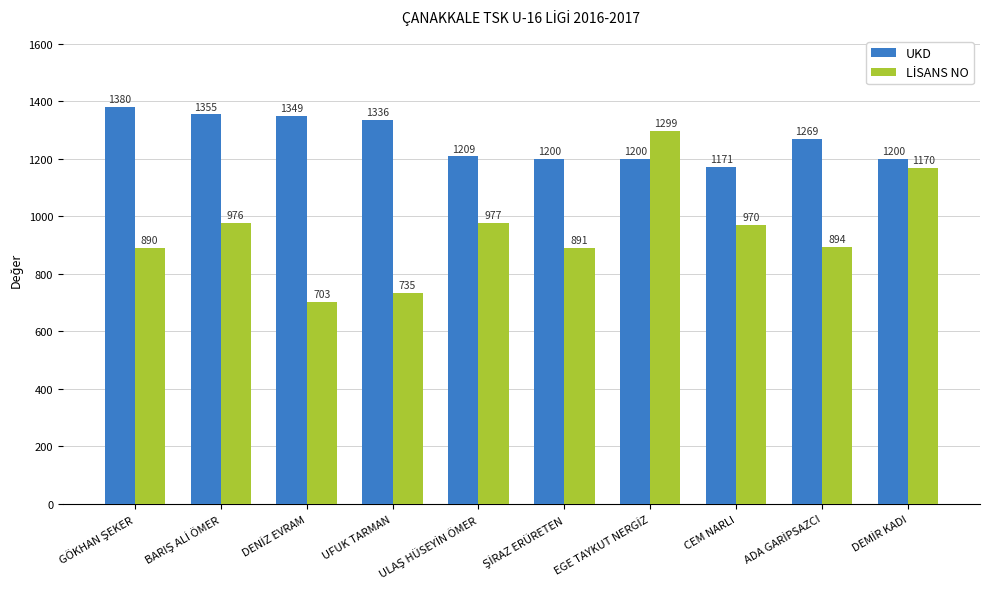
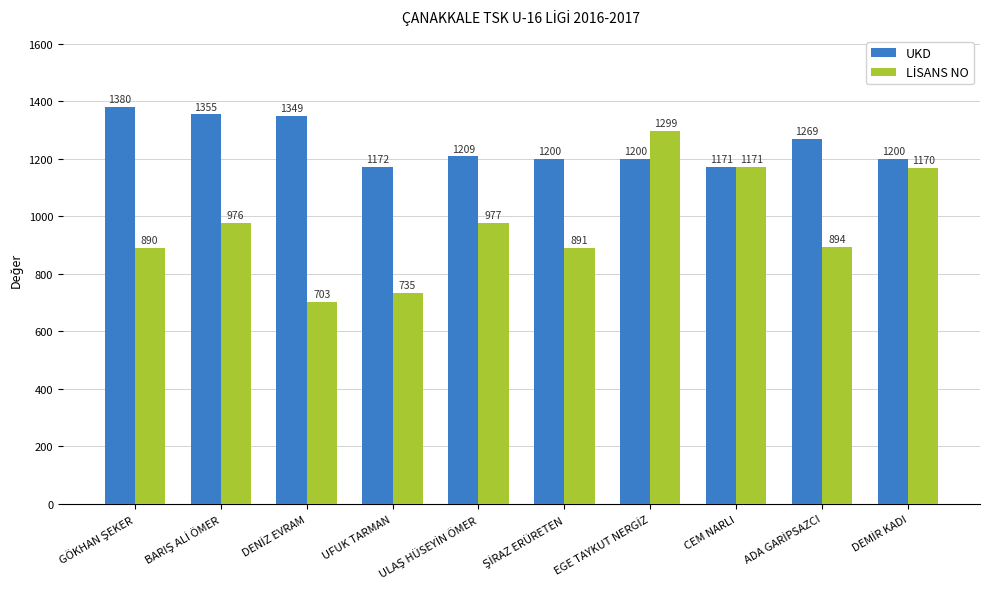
  {
    "UKD": {
      "GÖKHAN ŞEKER": 1380,
      "BARIŞ ALİ ÖMER": 1355,
      "DENİZ EVRAM": 1349,
-     "UFUK TARMAN": 1336,
+     "UFUK TARMAN": 1172,
      "ULAŞ HÜSEYİN ÖMER": 1209,
      "ŞİRAZ ERÜRETEN": 1200,
      "EGE TAYKUT NERGİZ": 1200,
      "CEM NARLI": 1171,
      "ADA GARİPSAZCI": 1269,
      "DEMİR KADI": 1200
    },
    "LİSANS NO": {
      "GÖKHAN ŞEKER": 890,
      "BARIŞ ALİ ÖMER": 976,
      "DENİZ EVRAM": 703,
      "UFUK TARMAN": 735,
      "ULAŞ HÜSEYİN ÖMER": 977,
      "ŞİRAZ ERÜRETEN": 891,
      "EGE TAYKUT NERGİZ": 1299,
-     "CEM NARLI": 970,
+     "CEM NARLI": 1171,
      "ADA GARİPSAZCI": 894,
      "DEMİR KADI": 1170
    }
  }
